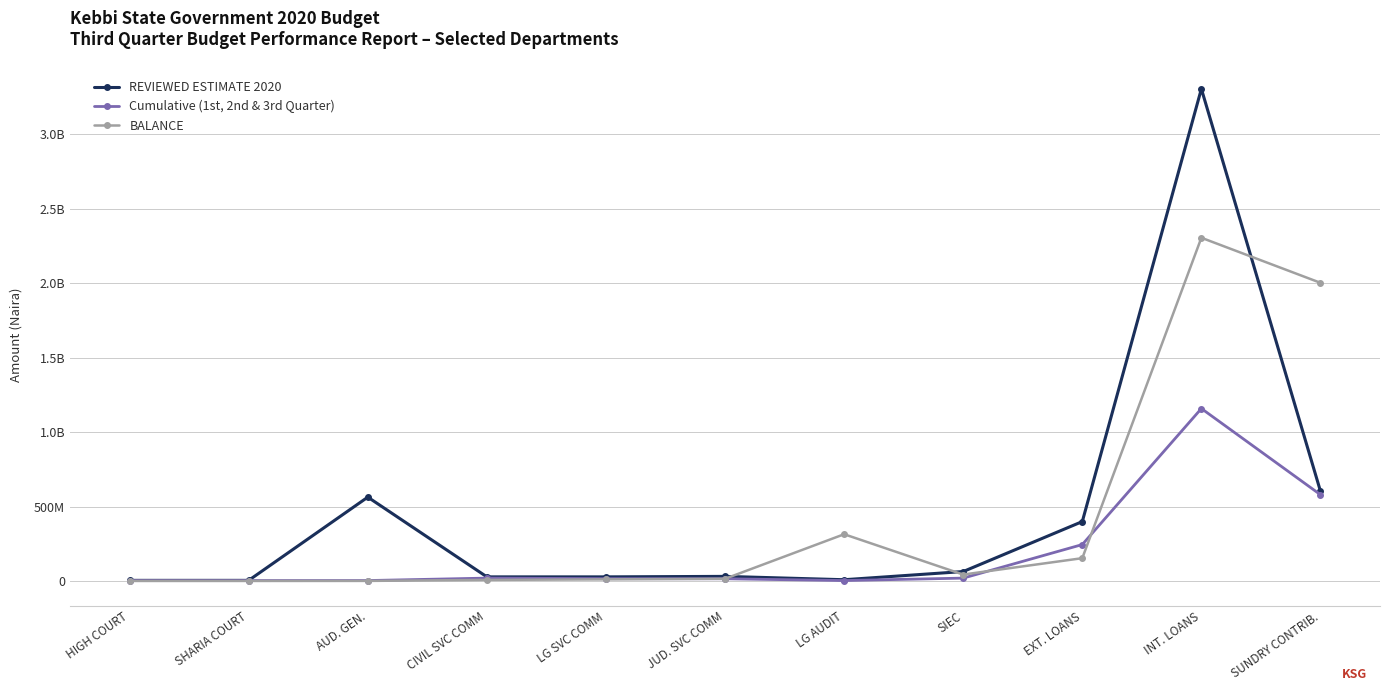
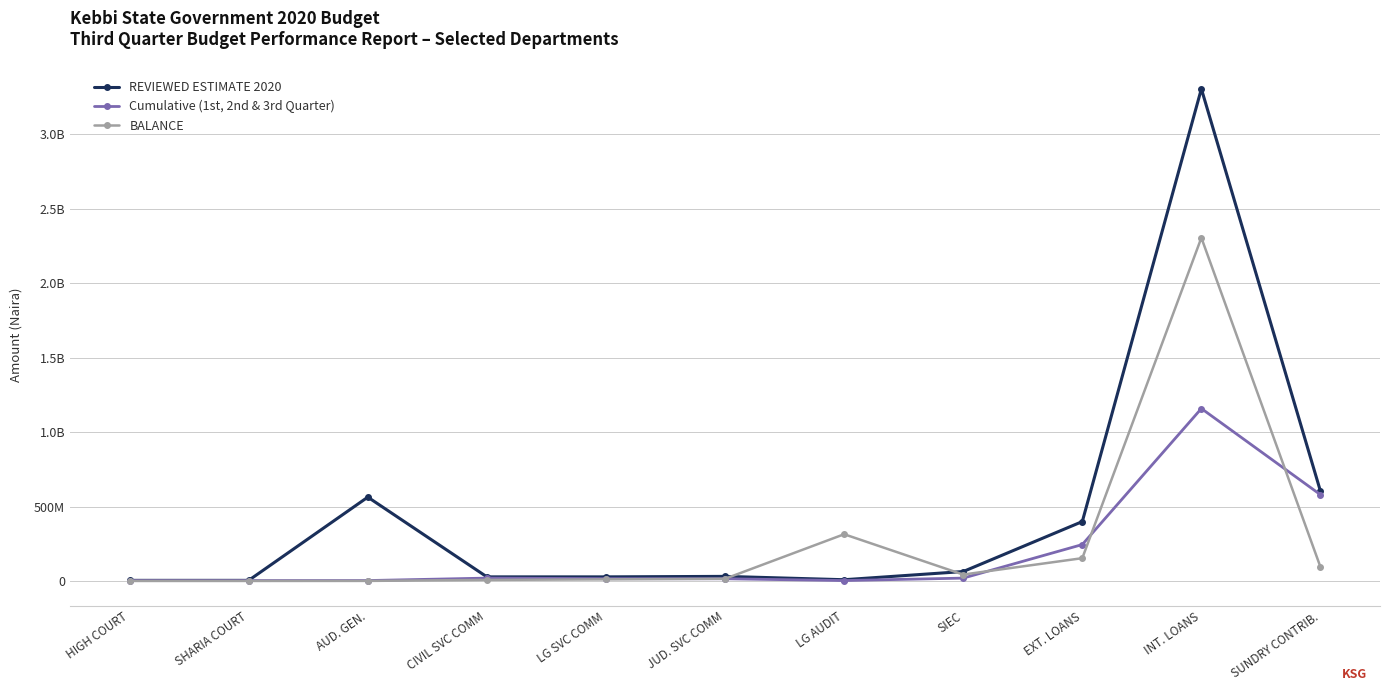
  {
    "REVIEWED ESTIMATE 2020": {
      "AUD. GEN.": 560000000,
      "SIEC": 60000000,
      "EXT. LOANS": 400000000,
      "INT. LOANS": 3310000000,
      "SUNDRY CONTRIB.": 600000000
    },
    "Cumulative (1st, 2nd & 3rd Quarter)": {
      "SIEC": 20000000,
      "EXT. LOANS": 250000000,
      "INT. LOANS": 1160000000,
      "SUNDRY CONTRIB.": 580000000
    },
    "BALANCE": {
      "LG AUDIT": 320000000,
      "SIEC": 40000000,
      "EXT. LOANS": 150000000,
      "INT. LOANS": 2310000000,
-     "SUNDRY CONTRIB.": 2000000000
+     "SUNDRY CONTRIB.": 100000000
    }
  }
